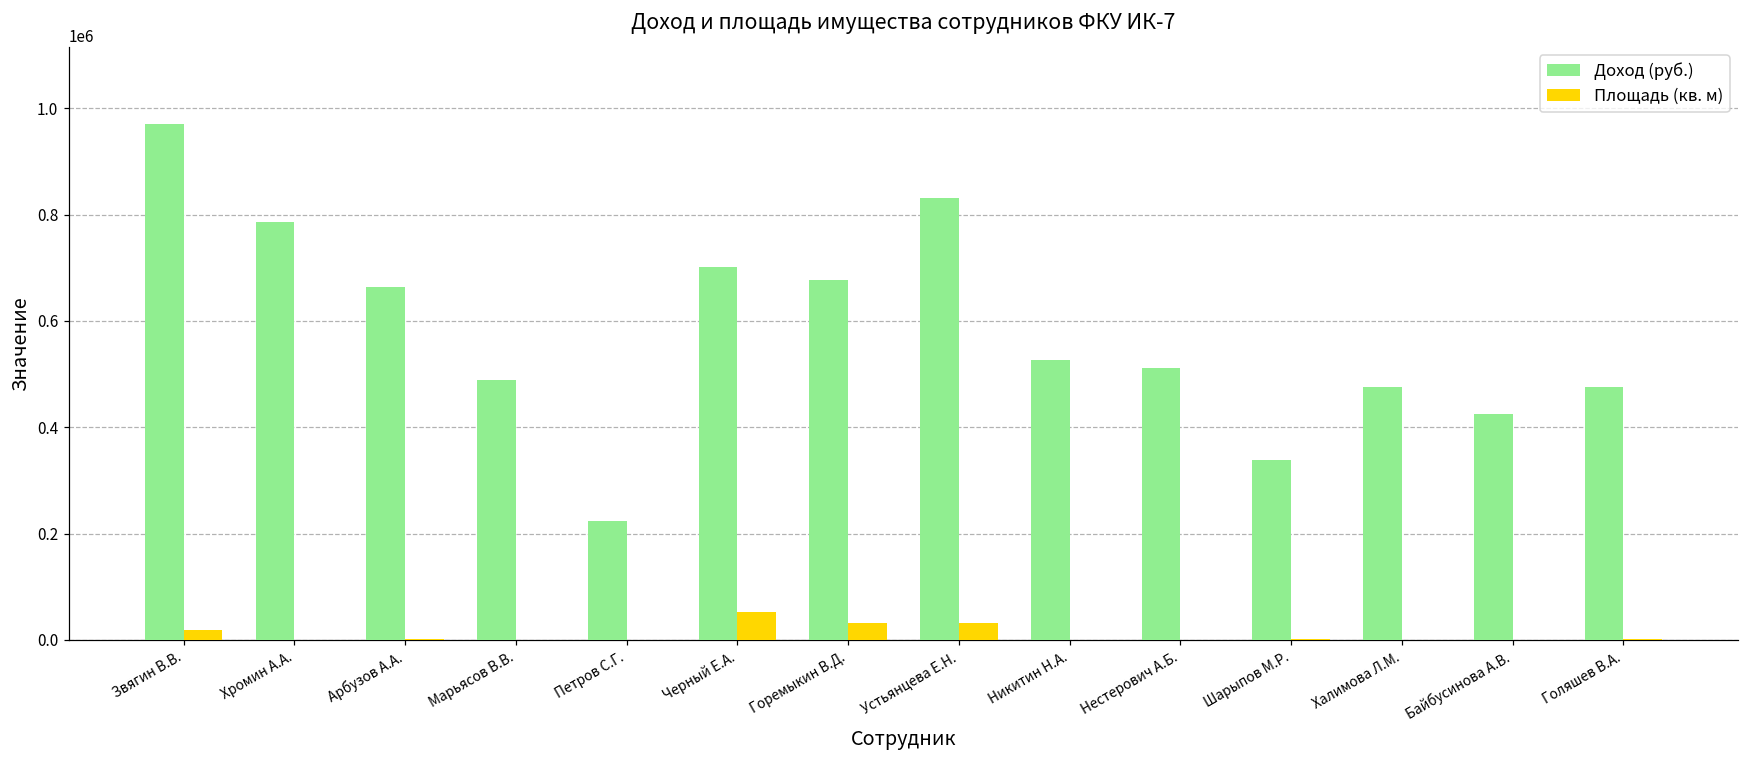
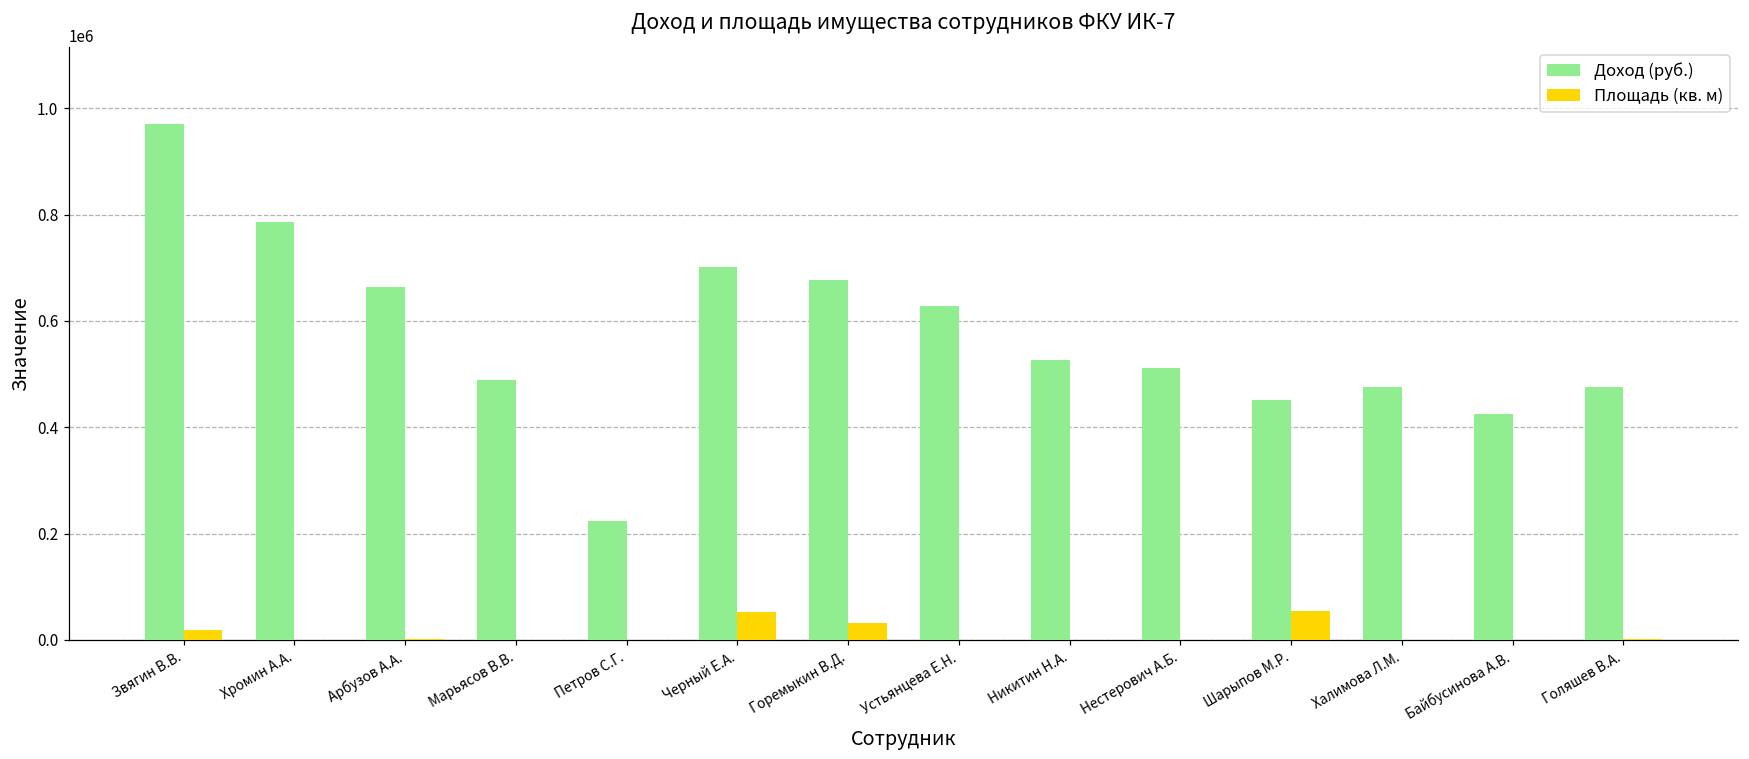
  {
    "Доход (руб.)": {
      "Звягин В.В.": 970000,
      "Хромин А.А.": 790000,
      "Арбузов А.А.": 660000,
      "Марьясов В.В.": 490000,
      "Петров С.Г.": 220000,
      "Черный Е.А.": 700000,
      "Горемыкин В.Д.": 680000,
-     "Устьянцева Е.Н.": 830000,
+     "Устьянцева Е.Н.": 630000,
      "Никитин Н.А.": 530000,
      "Нестерович А.Б.": 510000,
-     "Шарыпов М.Р.": 340000,
+     "Шарыпов М.Р.": 450000,
      "Халимова Л.М.": 480000,
      "Байбусинова А.В.": 420000,
      "Голяшев В.А.": 480000
    },
    "Площадь (кв. м)": {
      "Звягин В.В.": 20000,
      "Марьясов В.В.": 0,
      "Черный Е.А.": 50000,
      "Горемыкин В.Д.": 30000,
-     "Устьянцева Е.Н.": 30000,
+     "Устьянцева Е.Н.": 0,
      "Нестерович А.Б.": 0,
-     "Шарыпов М.Р.": 0,
+     "Шарыпов М.Р.": 50000,
      "Халимова Л.М.": 0,
      "Байбусинова А.В.": 0
    }
  }
